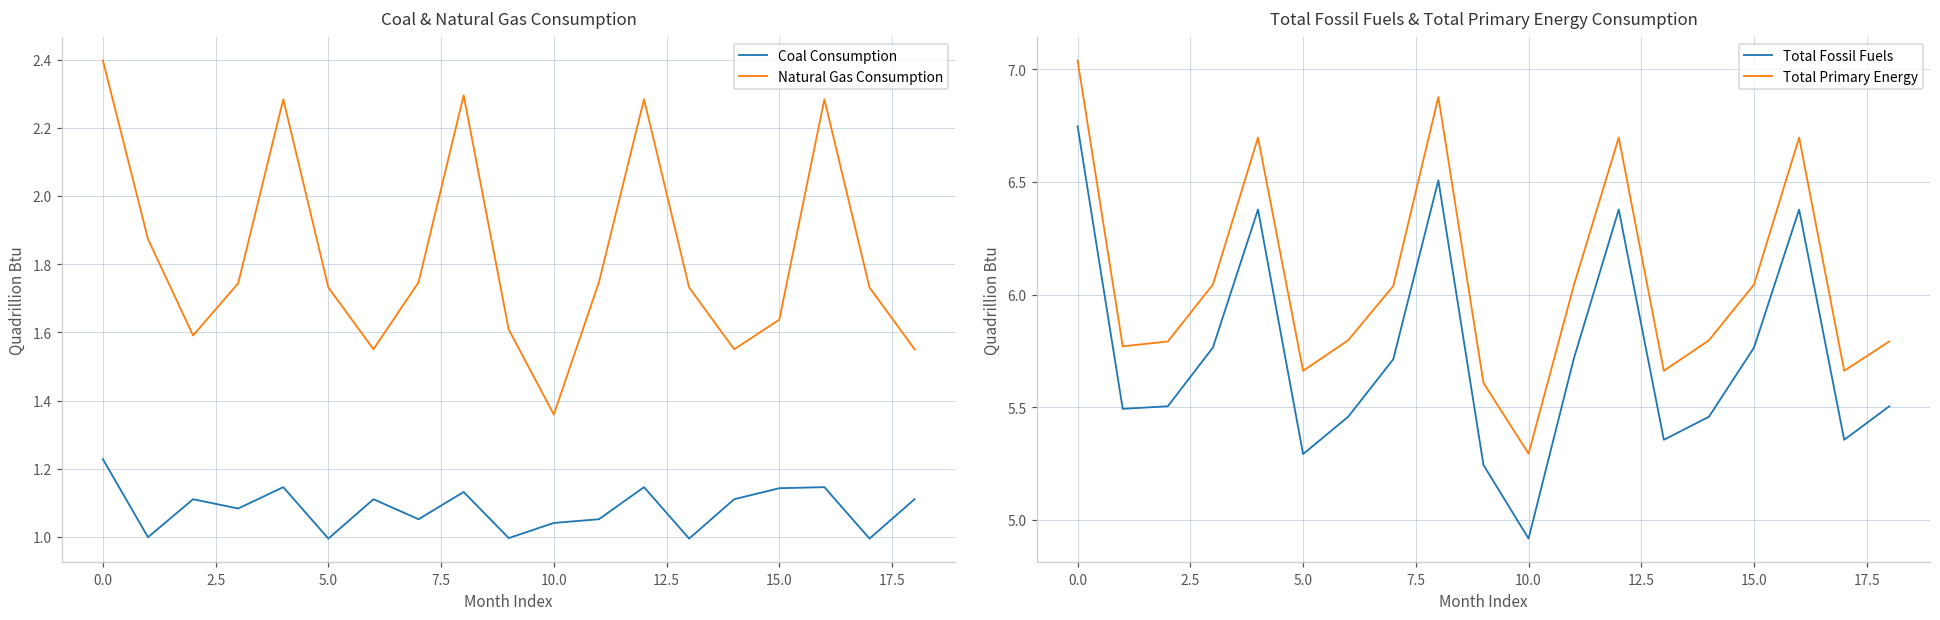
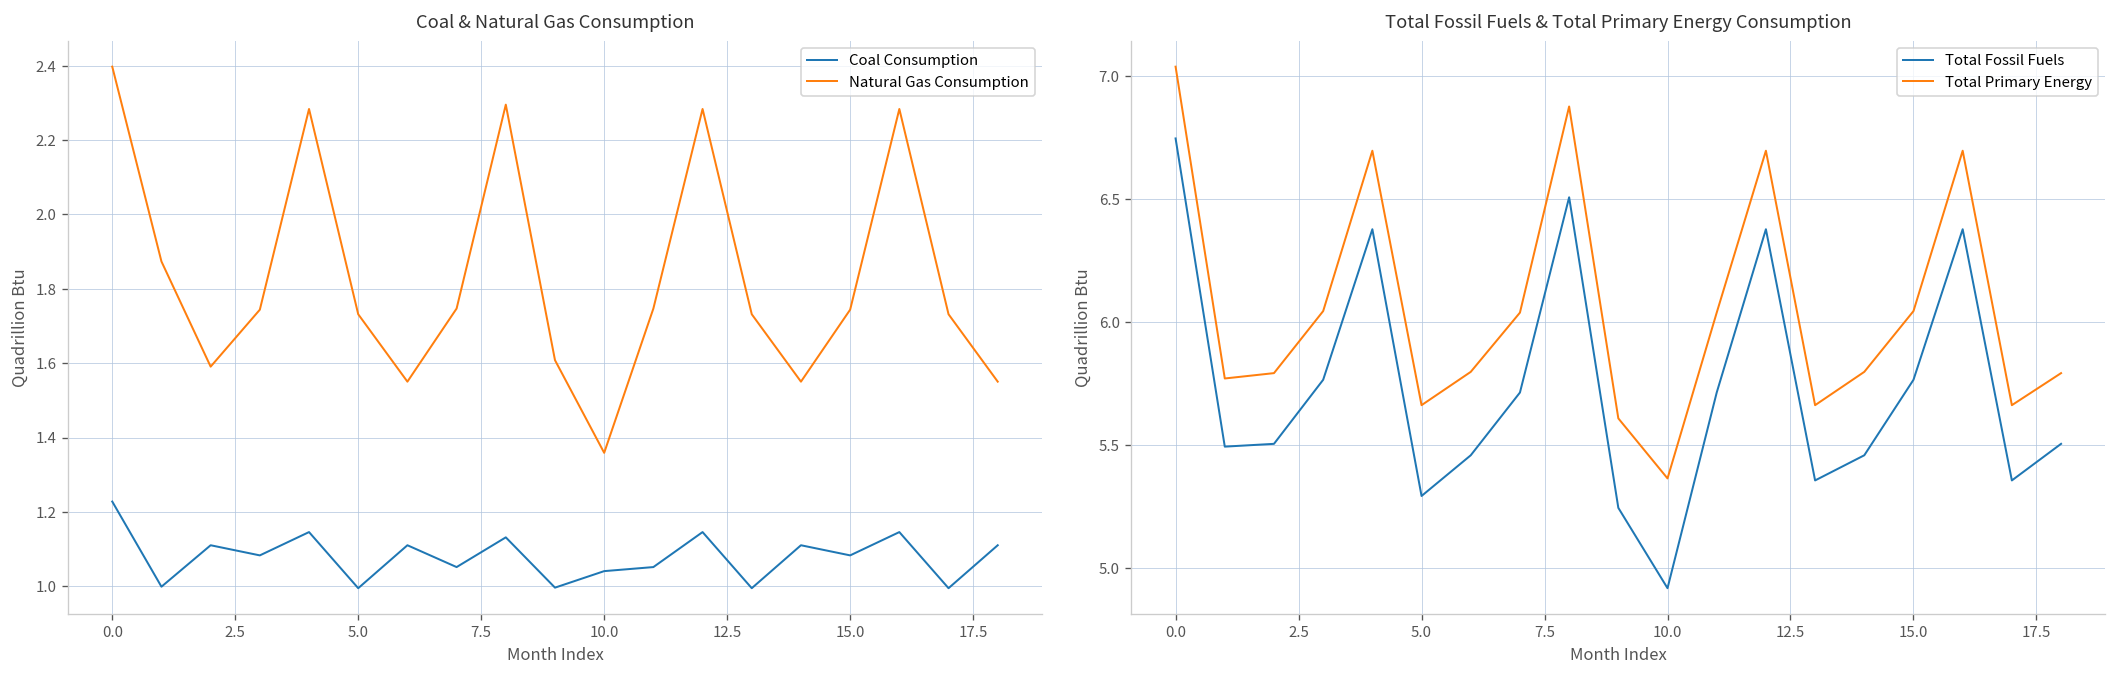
  {
    "Coal & Natural Gas Consumption": {
      "Coal Consumption": {
        "0.0": 1.23,
        "5.0": 0.99,
        "10.0": 1.04,
-       "15.0": 1.14
+       "15.0": 1.08
      },
      "Natural Gas Consumption": {
        "0.0": 2.40,
        "5.0": 1.73,
        "10.0": 1.36,
-       "15.0": 1.64
+       "15.0": 1.74
      }
    },
    "Total Fossil Fuels & Total Primary Energy Consumption": {
      "Total Fossil Fuels": {
        "0.0": 6.75,
        "5.0": 5.29,
        "10.0": 4.92,
        "15.0": 5.77
      },
      "Total Primary Energy": {
        "0.0": 7.04,
        "5.0": 5.66,
-       "10.0": 5.29,
+       "10.0": 5.36,
        "15.0": 6.04
      }
    }
  }
